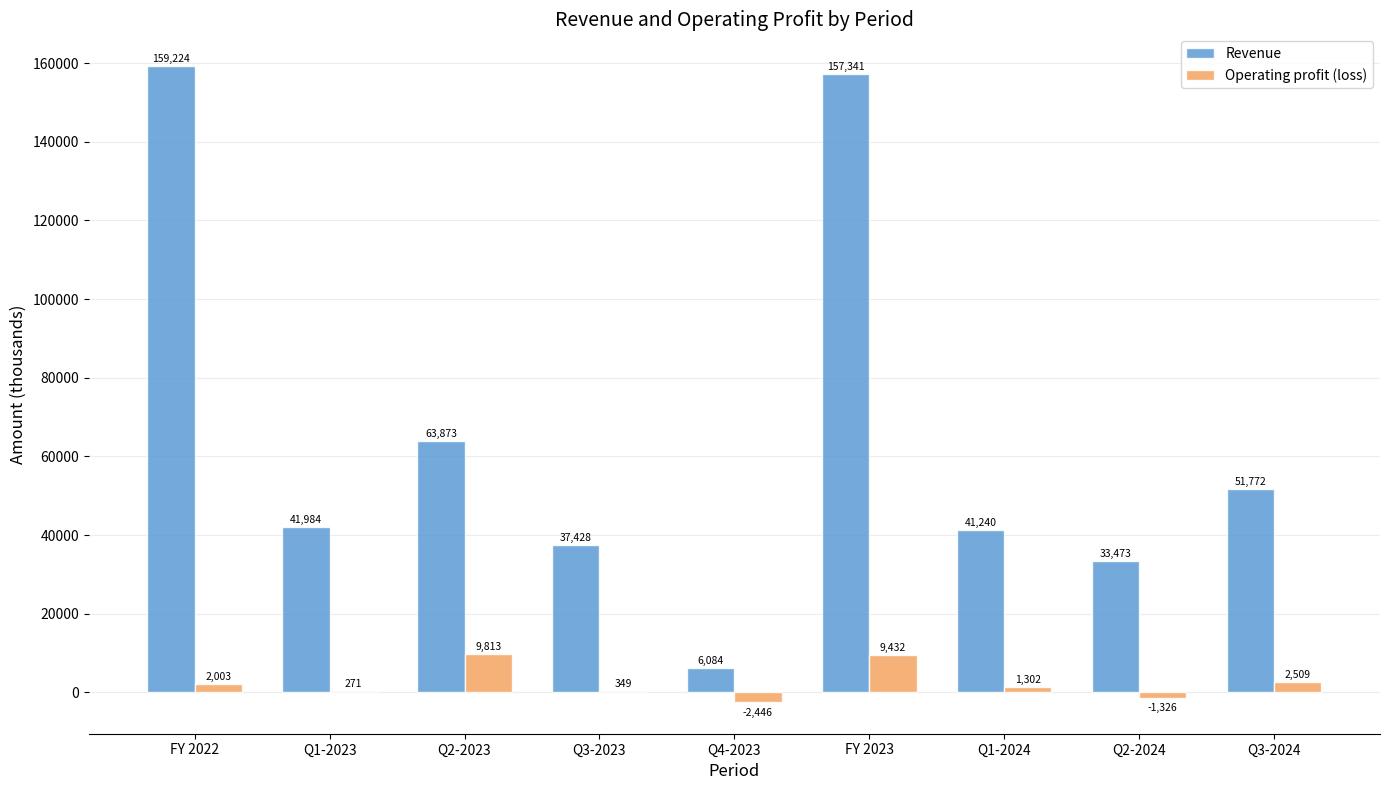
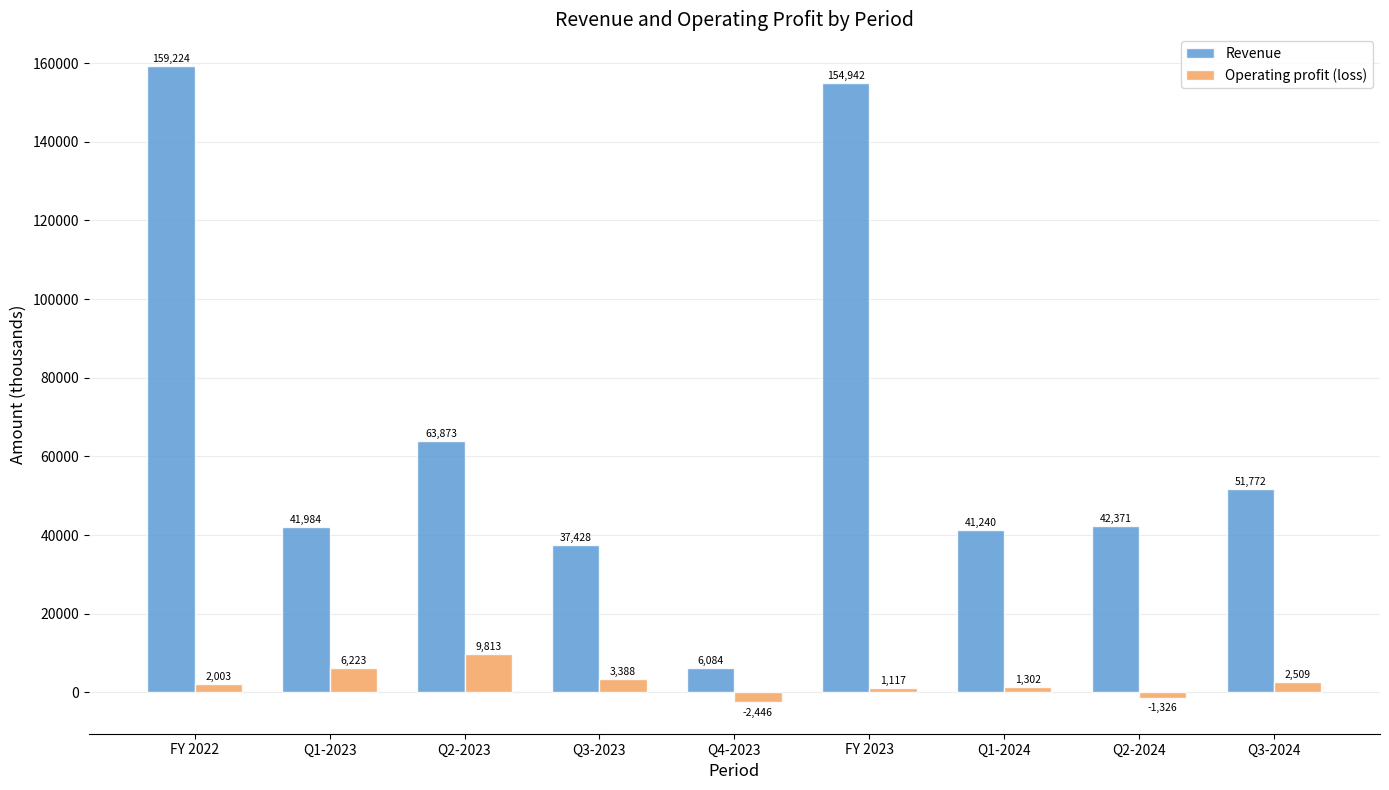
  {
    "Revenue": {
      "FY 2022": "159,224",
      "Q1-2023": "41,984",
      "Q2-2023": "63,873",
      "Q3-2023": "37,428",
      "Q4-2023": "6,084",
-     "FY 2023": "157,341",
+     "FY 2023": "154,942",
      "Q1-2024": "41,240",
-     "Q2-2024": "33,473",
+     "Q2-2024": "42,371",
      "Q3-2024": "51,772"
    },
    "Operating profit (loss)": {
      "FY 2022": "2,003",
-     "Q1-2023": "271",
+     "Q1-2023": "6,223",
      "Q2-2023": "9,813",
-     "Q3-2023": "349",
+     "Q3-2023": "3,388",
      "Q4-2023": "-2,446",
-     "FY 2023": "9,432",
+     "FY 2023": "1,117",
      "Q1-2024": "1,302",
      "Q2-2024": "-1,326",
      "Q3-2024": "2,509"
    }
  }
